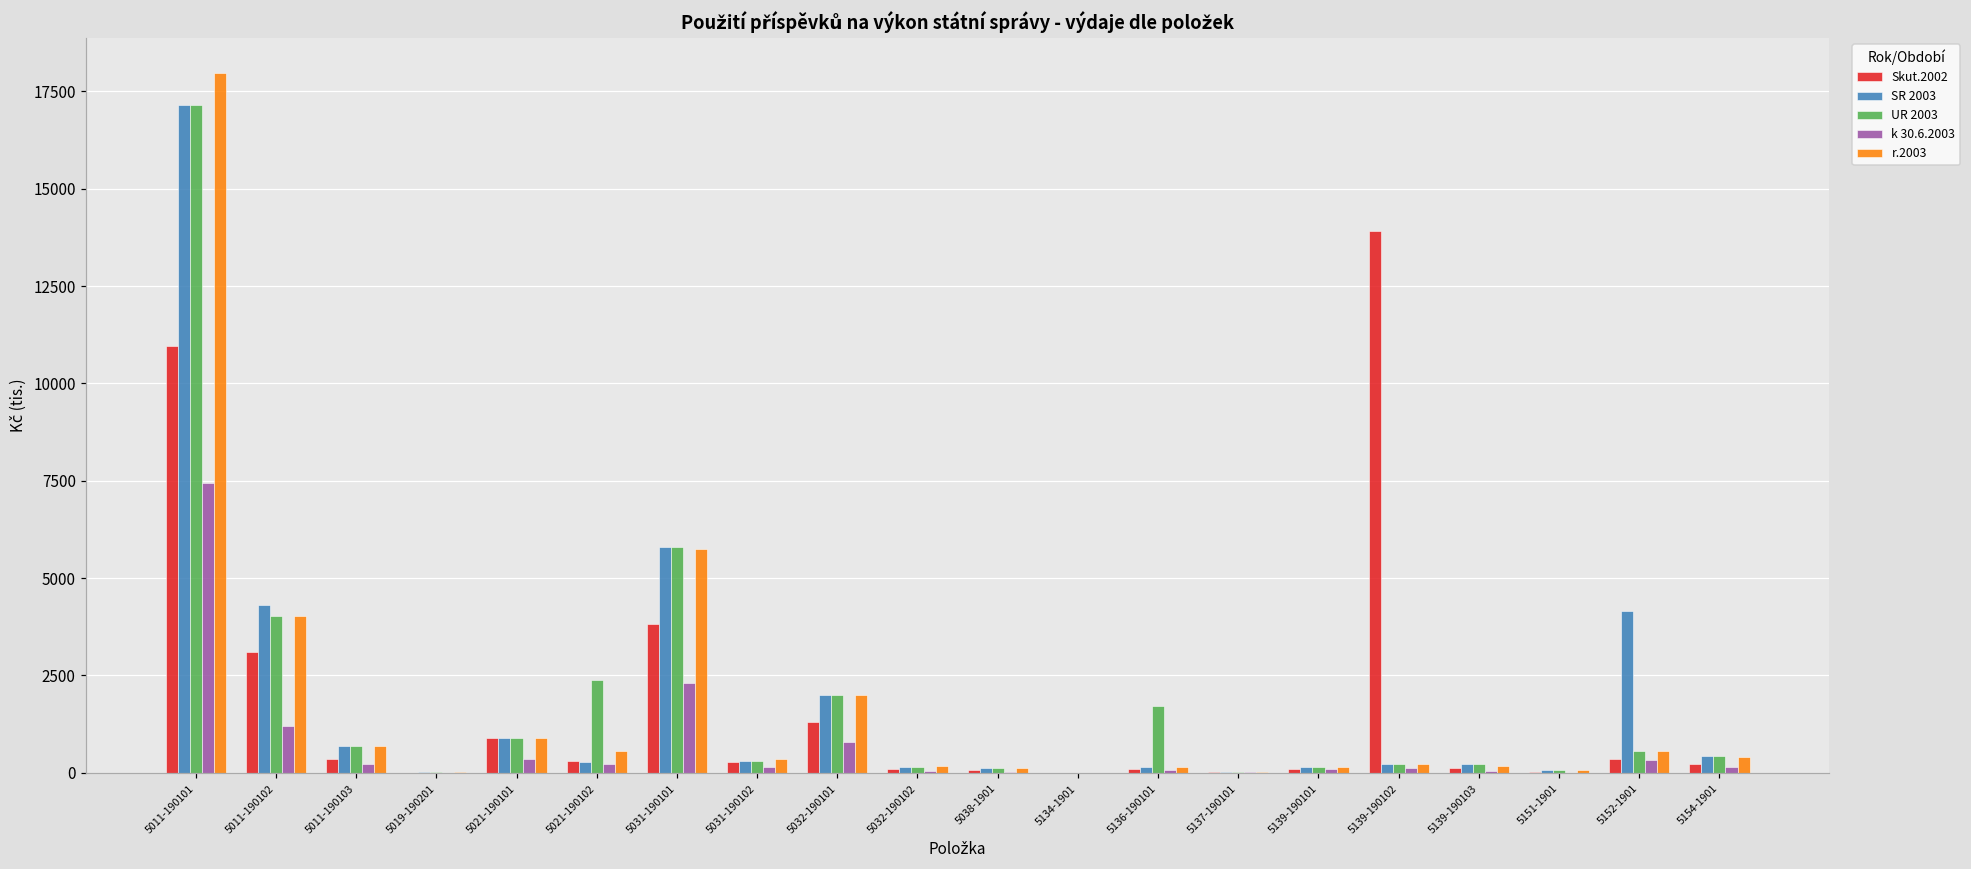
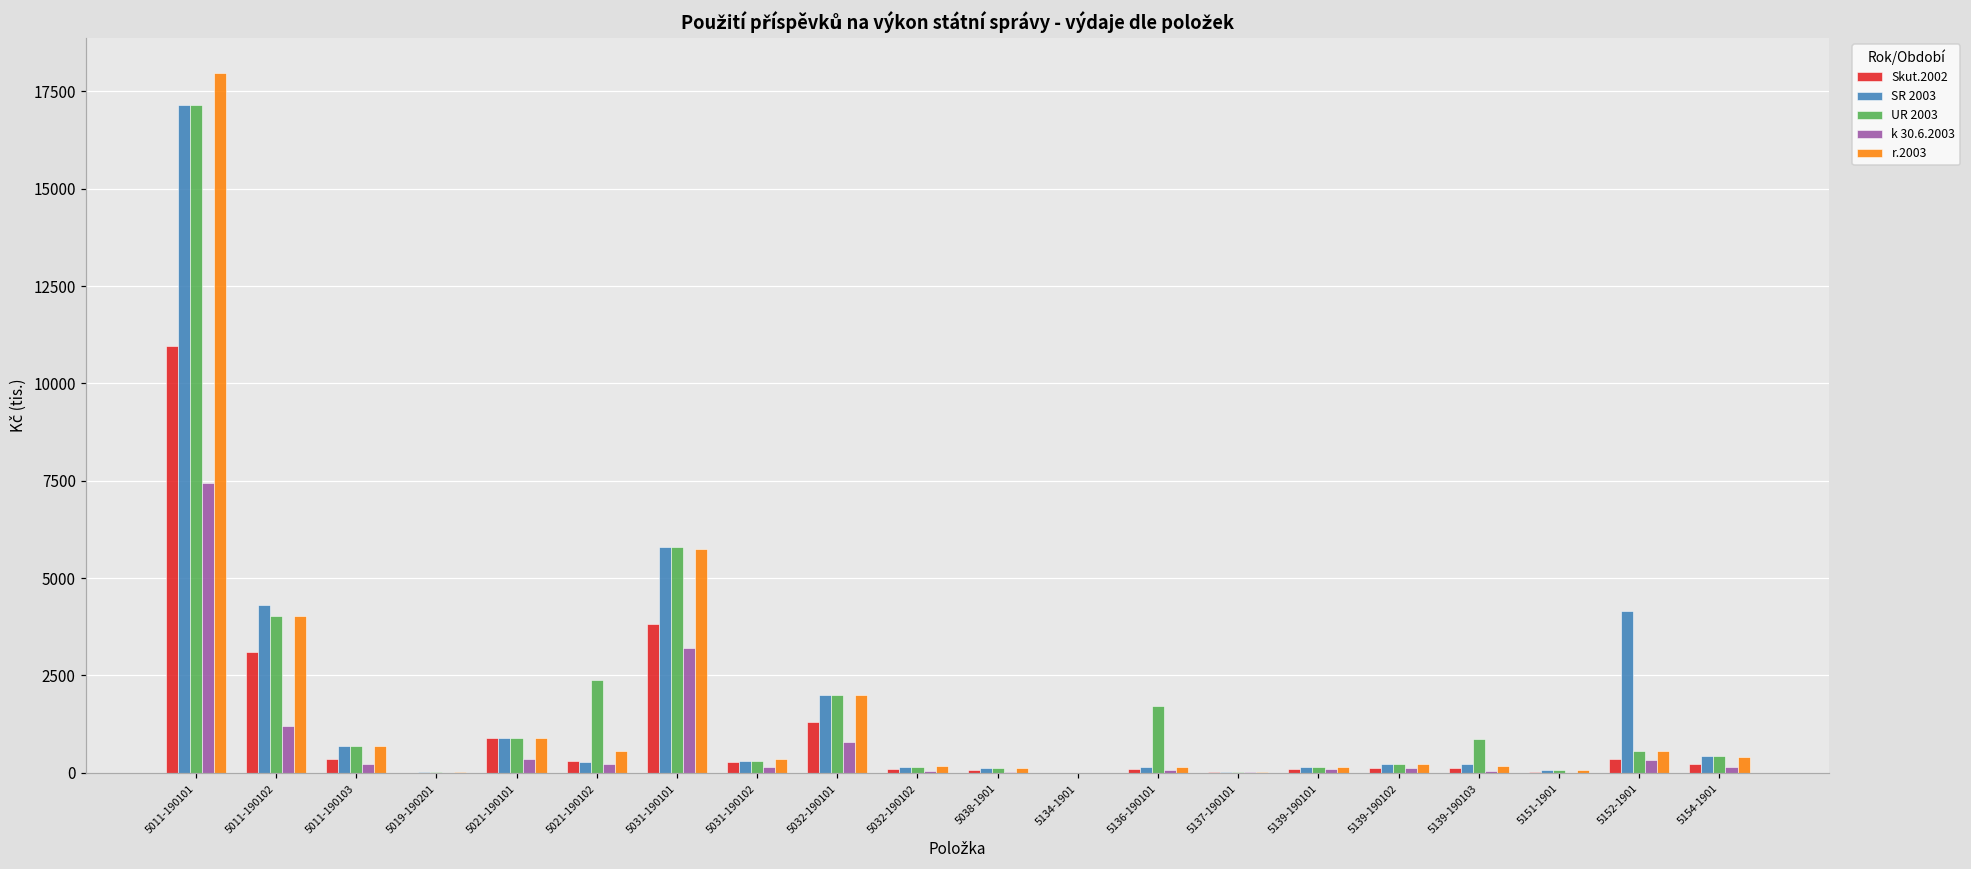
  {
    "Skut.2002": {
      "5011-190101": 11000,
      "5011-190102": 3100,
      "5011-190103": 400,
      "5021-190101": 900,
      "5021-190102": 300,
      "5031-190101": 3800,
      "5031-190102": 300,
      "5032-190101": 1300,
      "5032-190102": 100,
      "5038-1901": 100,
      "5136-190101": 100,
      "5139-190101": 100,
-     "5139-190102": 13900,
+     "5139-190102": 100,
      "5139-190103": 100,
      "5152-1901": 400,
      "5154-1901": 200
    },
    "SR 2003": {
      "5011-190101": 17100,
      "5011-190102": 4300,
      "5011-190103": 700,
      "5021-190101": 900,
      "5021-190102": 300,
      "5031-190101": 5800,
      "5031-190102": 300,
      "5032-190101": 2000,
      "5032-190102": 200,
      "5038-1901": 100,
      "5136-190101": 200,
      "5139-190101": 200,
      "5139-190102": 200,
      "5139-190103": 200,
      "5152-1901": 4200,
      "5154-1901": 400
    },
    "UR 2003": {
      "5011-190101": 17100,
      "5011-190102": 4000,
      "5011-190103": 700,
      "5021-190101": 900,
      "5021-190102": 2400,
      "5031-190101": 5800,
      "5031-190102": 300,
      "5032-190101": 2000,
      "5032-190102": 200,
      "5038-1901": 100,
      "5136-190101": 1700,
      "5139-190101": 200,
      "5139-190102": 200,
-     "5139-190103": 200,
+     "5139-190103": 900,
      "5152-1901": 600,
      "5154-1901": 400
    },
    "k 30.6.2003": {
      "5011-190101": 7400,
      "5011-190102": 1200,
      "5011-190103": 200,
      "5021-190101": 400,
      "5021-190102": 200,
-     "5031-190101": 2300,
+     "5031-190101": 3200,
      "5031-190102": 200,
      "5032-190101": 800,
      "5139-190101": 100,
      "5139-190102": 100,
      "5152-1901": 300,
      "5154-1901": 100
    },
    "r.2003": {
      "5011-190101": 18000,
      "5011-190102": 4000,
      "5011-190103": 700,
      "5021-190101": 900,
      "5021-190102": 600,
      "5031-190101": 5700,
      "5031-190102": 400,
      "5032-190101": 2000,
      "5032-190102": 200,
      "5038-1901": 100,
      "5136-190101": 200,
      "5139-190101": 200,
      "5139-190102": 200,
      "5139-190103": 200,
      "5152-1901": 600,
      "5154-1901": 400
    }
  }
